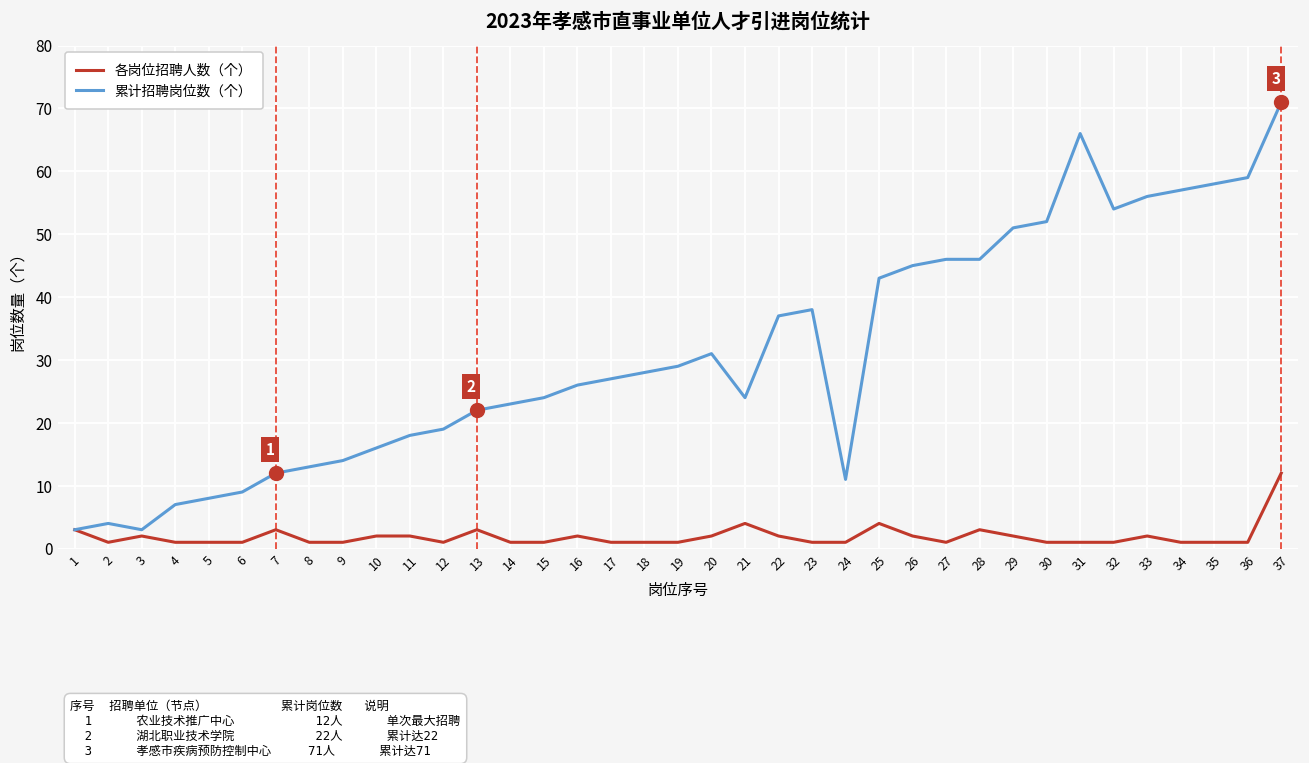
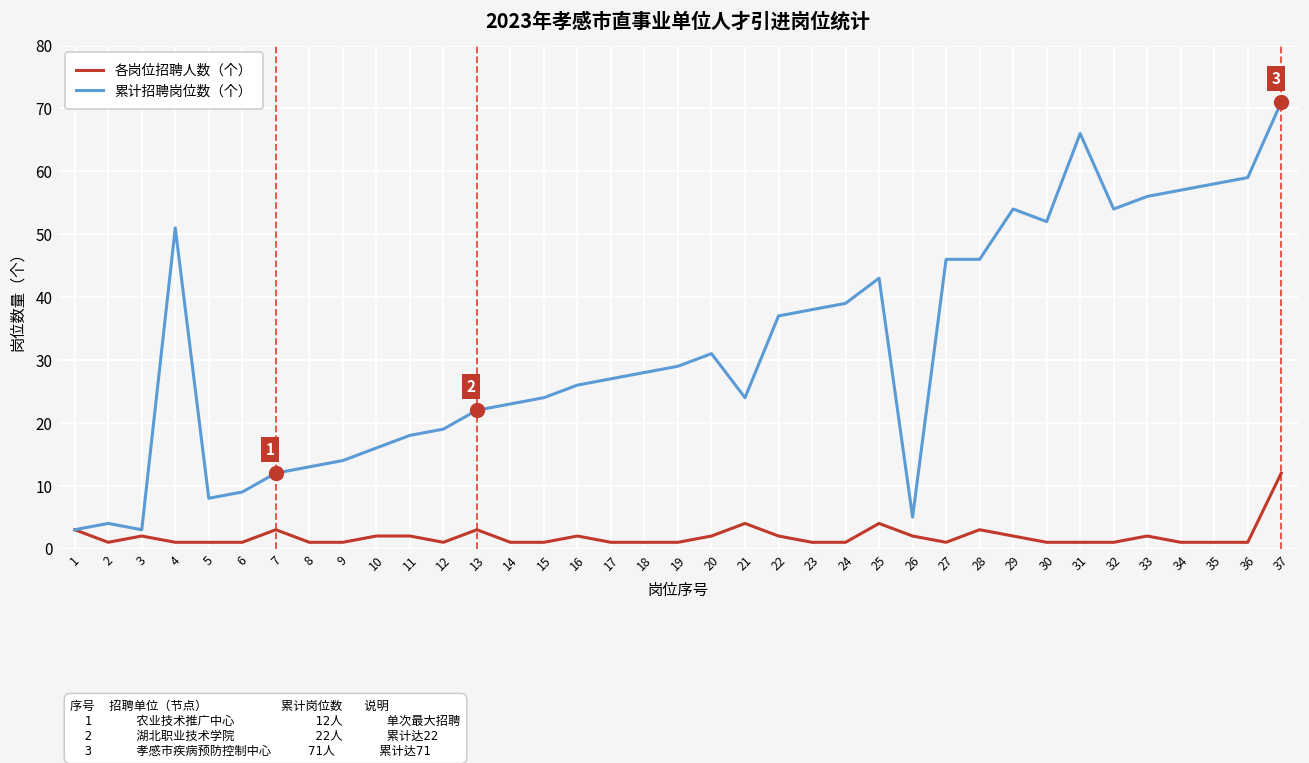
  {
    "累计招聘岗位数（个）": {
      "2": 4,
      "3": 3,
-     "4": 7,
+     "4": 51,
      "5": 8,
      "6": 9,
      "8": 13,
      "9": 14,
      "10": 16,
      "11": 18,
      "12": 19,
      "14": 23,
      "15": 24,
      "16": 26,
      "17": 27,
      "18": 28,
      "19": 29,
      "20": 31,
      "21": 24,
      "22": 37,
      "23": 38,
-     "24": 11,
+     "24": 39,
      "25": 43,
-     "26": 45,
+     "26": 5,
      "27": 46,
      "28": 46,
-     "29": 51,
+     "29": 54,
      "30": 52,
      "31": 66,
      "32": 54,
      "33": 56,
      "34": 57,
      "35": 58,
      "36": 59
    }
  }
